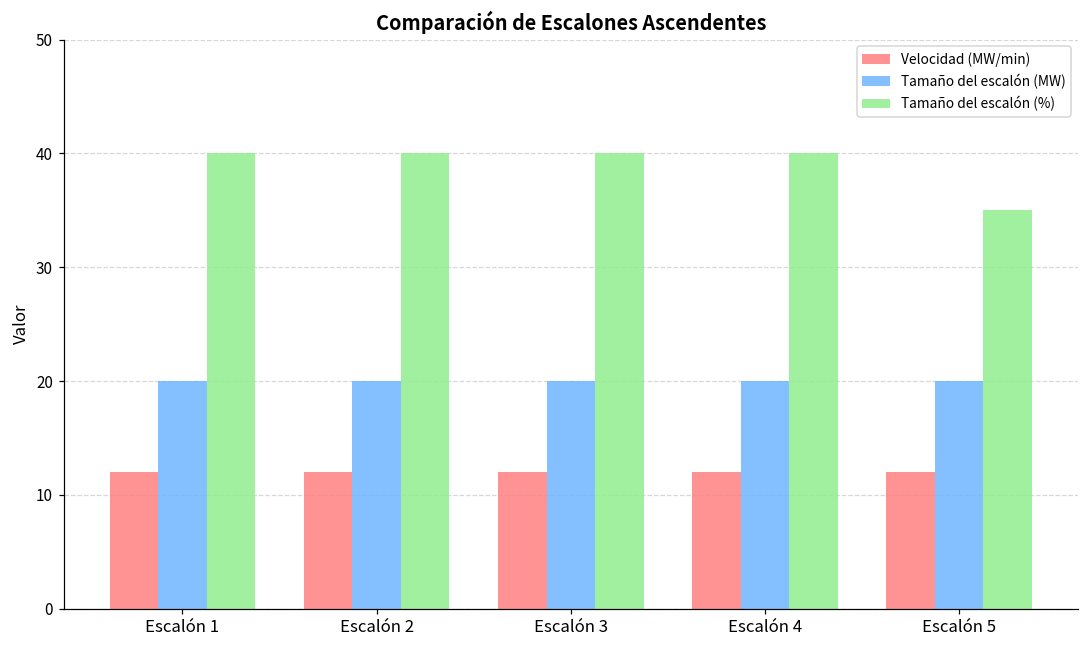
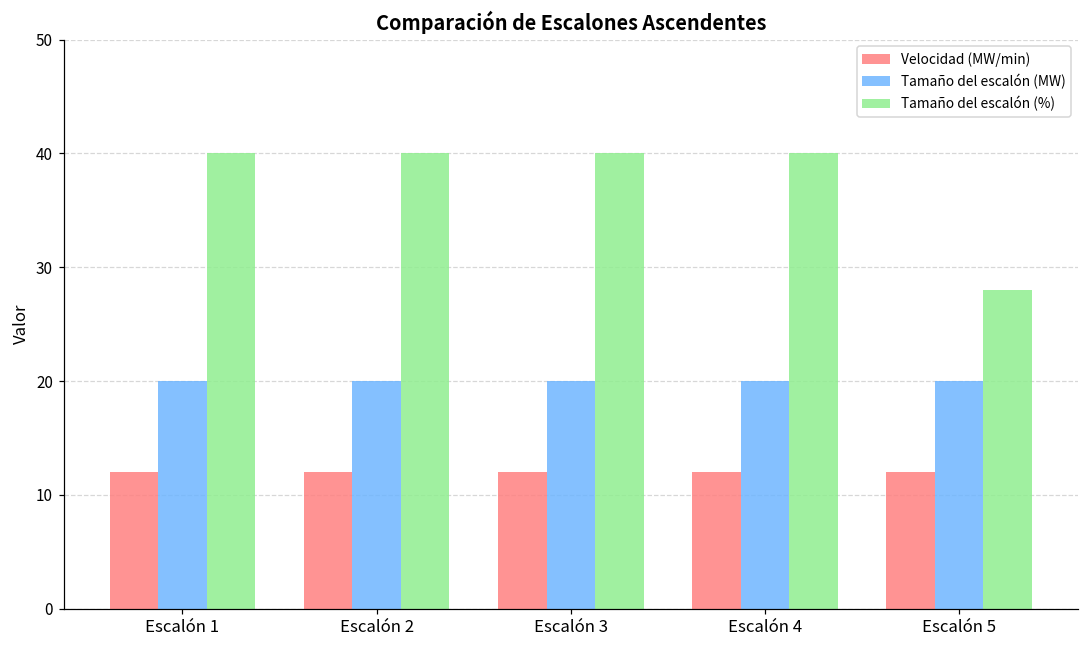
  {
    "Velocidad (MW/min)": {
      "Escalón 1": 12,
      "Escalón 2": 12,
      "Escalón 3": 12,
      "Escalón 4": 12,
      "Escalón 5": 12
    },
    "Tamaño del escalón (MW)": {
      "Escalón 1": 20,
      "Escalón 2": 20,
      "Escalón 3": 20,
      "Escalón 4": 20,
      "Escalón 5": 20
    },
    "Tamaño del escalón (%)": {
      "Escalón 1": 40,
      "Escalón 2": 40,
      "Escalón 3": 40,
      "Escalón 4": 40,
-     "Escalón 5": 35
+     "Escalón 5": 28
    }
  }
